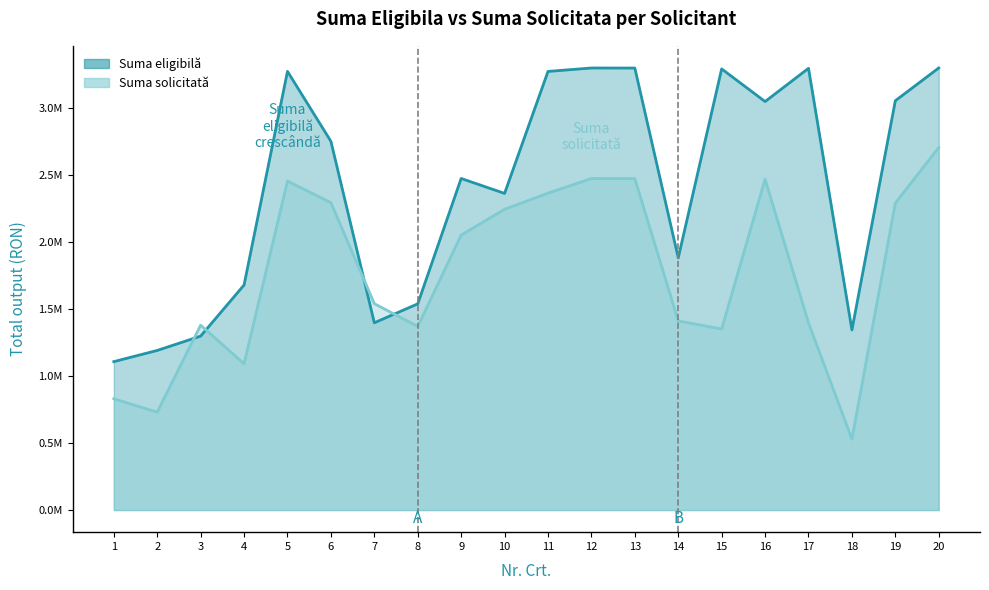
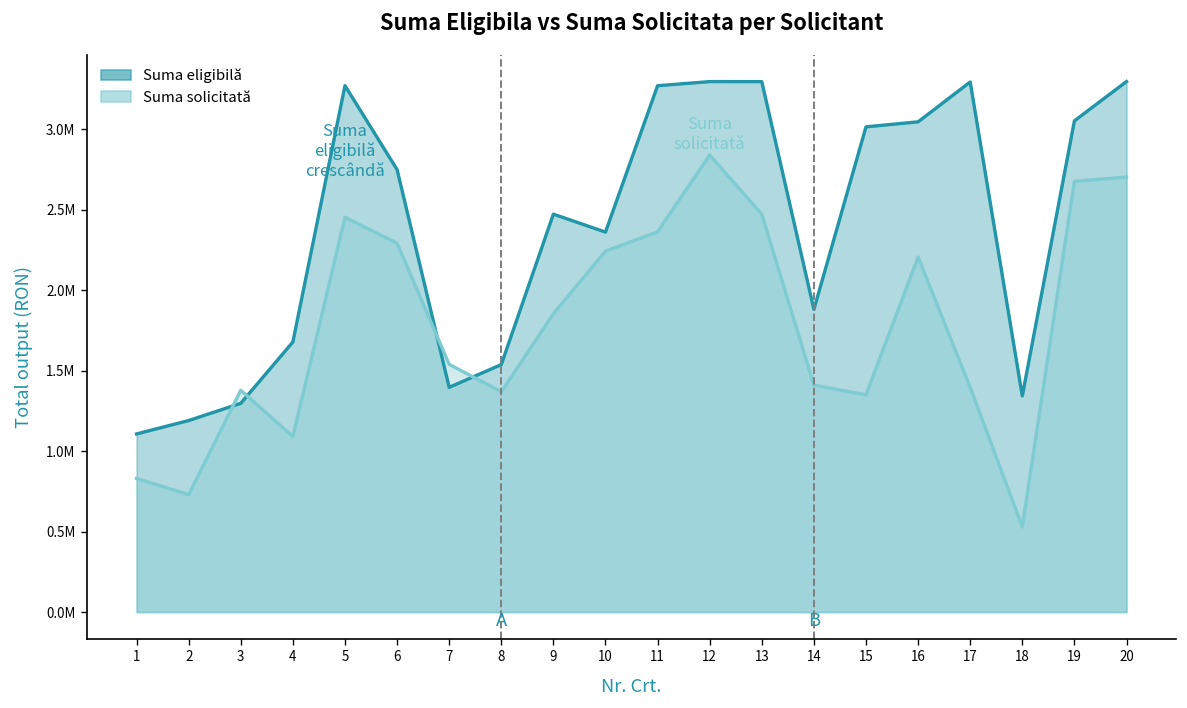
  {
    "Suma eligibilă": {
      "1": 1110000,
      "2": 1190000,
      "3": 1300000,
      "4": 1680000,
      "5": 3270000,
      "6": 2750000,
      "7": 1400000,
      "8": 1540000,
      "9": 2470000,
      "10": 2360000,
      "11": 3270000,
      "12": 3300000,
      "13": 3300000,
      "14": 1880000,
-     "15": 3290000,
+     "15": 3010000,
      "16": 3050000,
      "17": 3290000,
      "18": 1340000,
      "19": 3050000,
      "20": 3300000
    },
    "Suma solicitată": {
      "1": 830000,
      "2": 730000,
      "3": 1380000,
      "4": 1090000,
      "5": 2450000,
      "6": 2290000,
      "7": 1540000,
      "8": 1370000,
-     "9": 2050000,
+     "9": 1850000,
      "10": 2240000,
      "11": 2360000,
-     "12": 2470000,
+     "12": 2840000,
      "13": 2470000,
      "14": 1410000,
      "15": 1350000,
-     "16": 2470000,
+     "16": 2210000,
      "17": 1400000,
      "18": 530000,
-     "19": 2290000,
+     "19": 2680000,
      "20": 2700000
    }
  }
